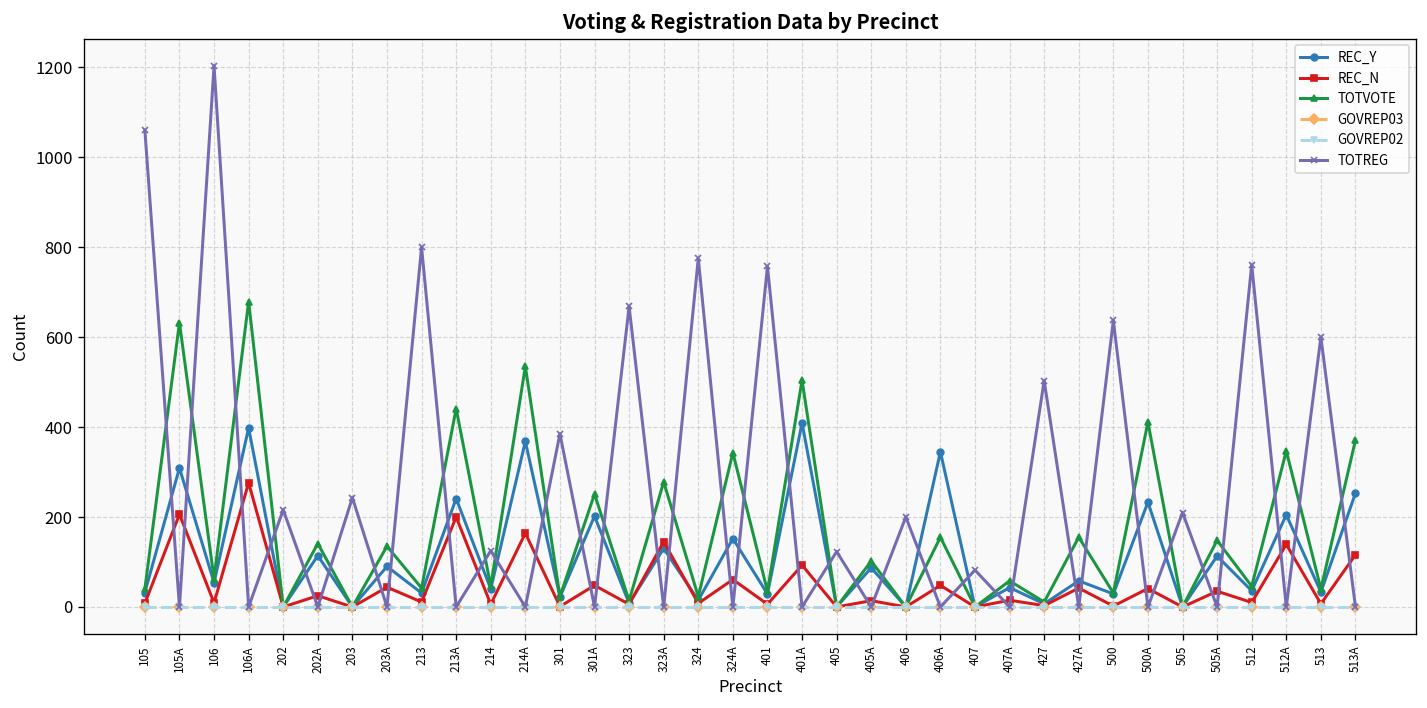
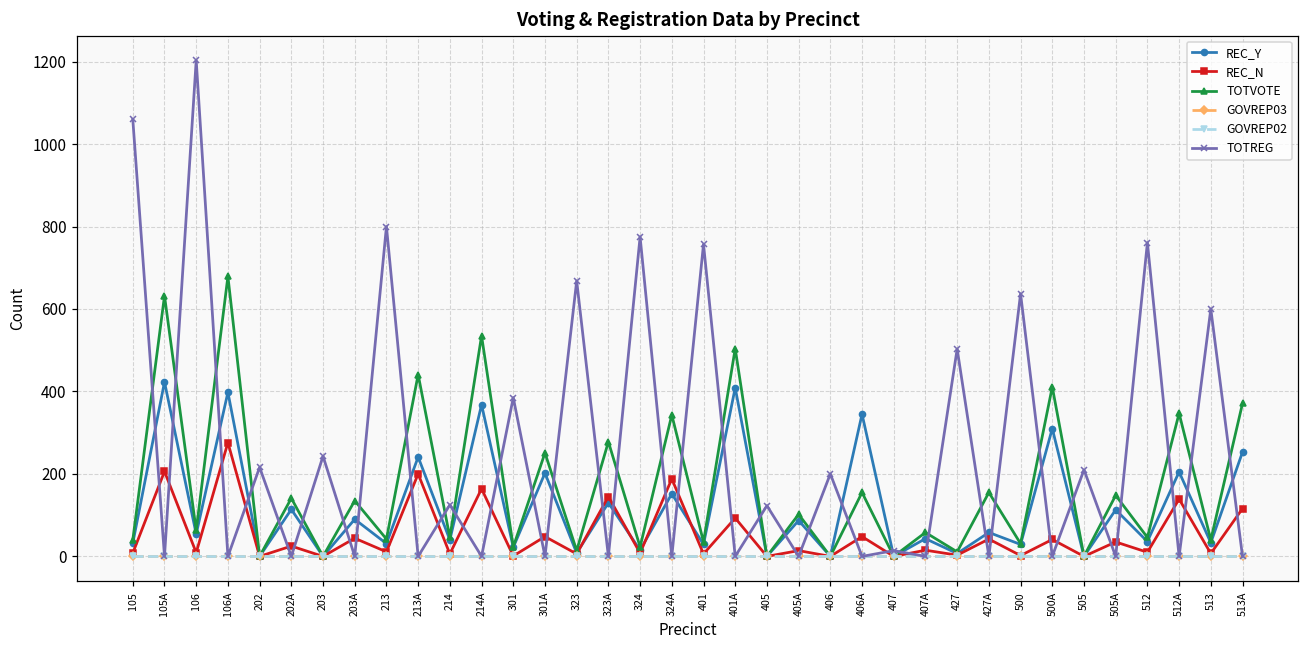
  {
    "REC_Y": {
      "105": 30,
-     "105A": 310,
+     "105A": 420,
      "106": 50,
      "106A": 400,
      "202A": 110,
      "203A": 90,
      "213": 30,
      "213A": 240,
      "214A": 370,
      "301A": 200,
      "323A": 130,
      "324": 20,
      "324A": 150,
      "401A": 410,
      "405A": 90,
      "406A": 350,
      "407A": 40,
      "427A": 60,
-     "500A": 230,
+     "500A": 310,
      "505A": 110,
      "512": 40,
      "512A": 210,
      "513": 30,
      "513A": 250
    },
    "REC_N": {
      "105": 10,
      "105A": 210,
      "106": 10,
      "106A": 280,
      "202A": 30,
      "203A": 40,
      "213": 10,
      "213A": 200,
      "214A": 160,
      "301A": 50,
      "323A": 150,
      "324": 10,
-     "324A": 60,
+     "324A": 190,
      "401A": 90,
      "405A": 10,
      "406A": 50,
      "407A": 20,
      "427A": 40,
      "500A": 40,
      "505A": 40,
      "512": 10,
      "512A": 140,
      "513": 10,
      "513A": 120
    },
    "TOTVOTE": {
      "105": 40,
      "105A": 630,
      "106": 60,
      "106A": 680,
      "202A": 140,
      "203A": 140,
      "213": 40,
      "213A": 440,
      "214A": 540,
      "301A": 250,
      "323A": 280,
      "324": 20,
      "324A": 340,
      "401A": 500,
      "405A": 100,
      "406A": 160,
      "407A": 60,
      "427A": 160,
      "500A": 410,
      "505A": 150,
      "512": 50,
      "512A": 350,
      "513": 40,
      "513A": 370
    },
    "GOVREP02": {
      "105": 0,
      "106": 0,
      "213": 0,
      "324": 0,
      "512": 0,
      "513": 0
    },
    "TOTREG": {
      "105": 1060,
      "106": 1200,
      "202": 220,
      "203": 240,
      "213": 800,
      "214": 130,
      "301": 390,
      "323": 670,
      "324": 780,
      "401": 760,
      "405": 120,
      "406": 200,
-     "407": 80,
+     "407": 10,
      "427": 500,
      "500": 640,
      "505": 210,
      "512": 760,
      "513": 600
    }
  }
